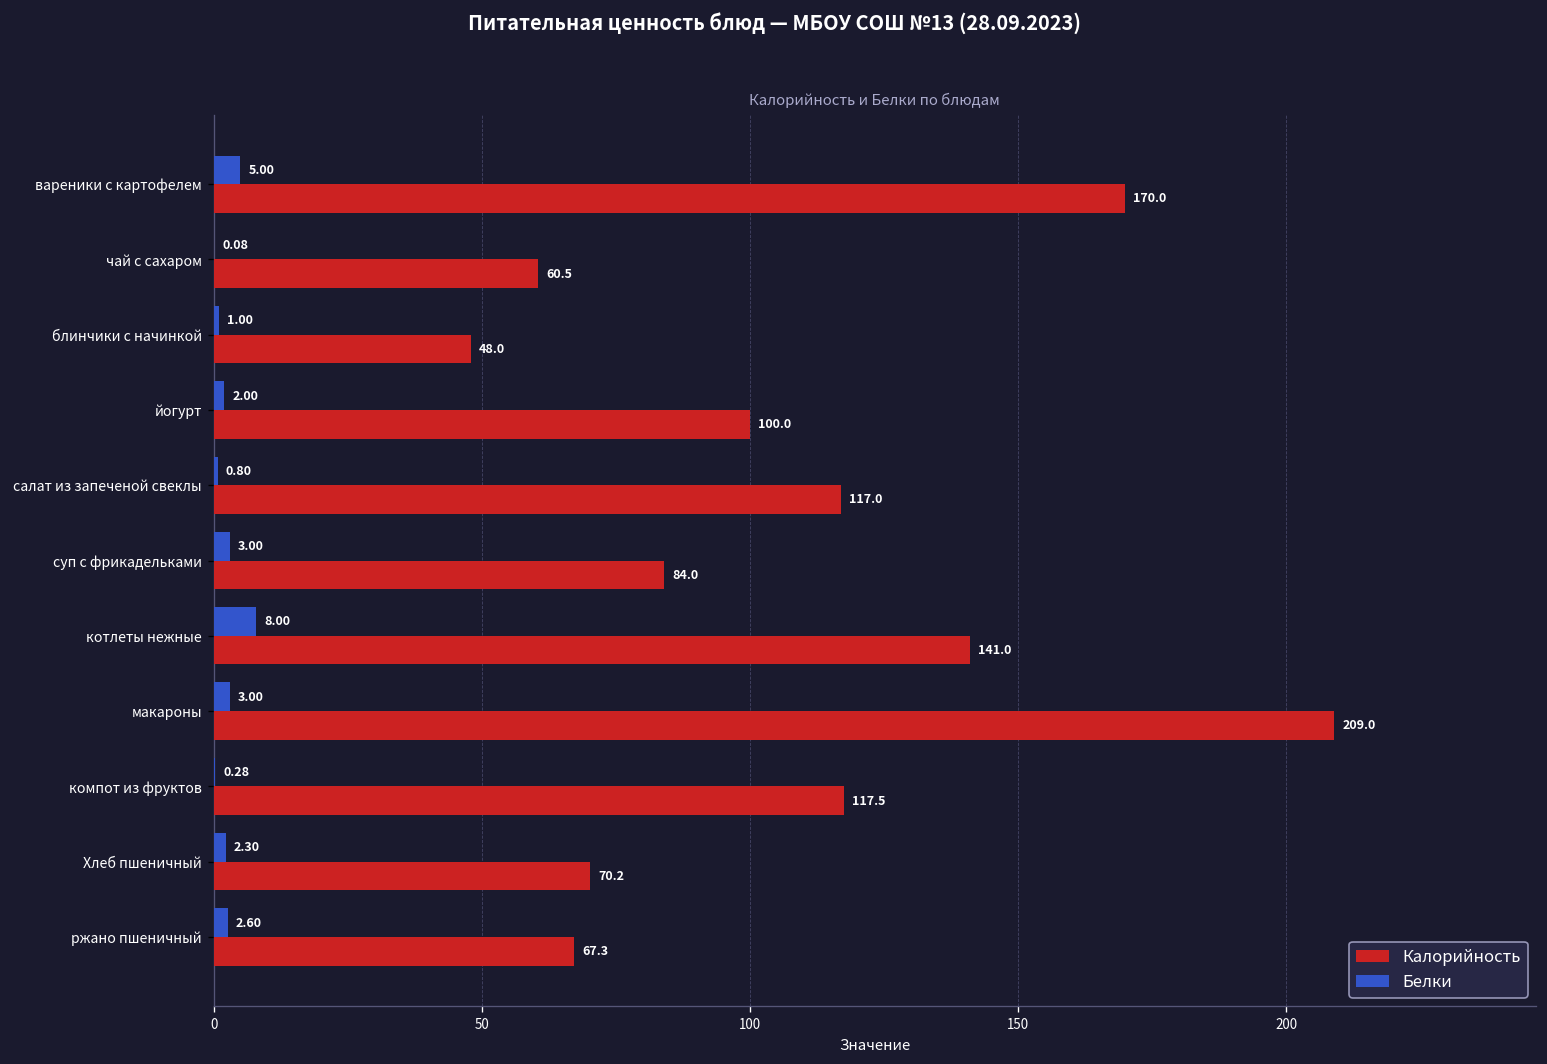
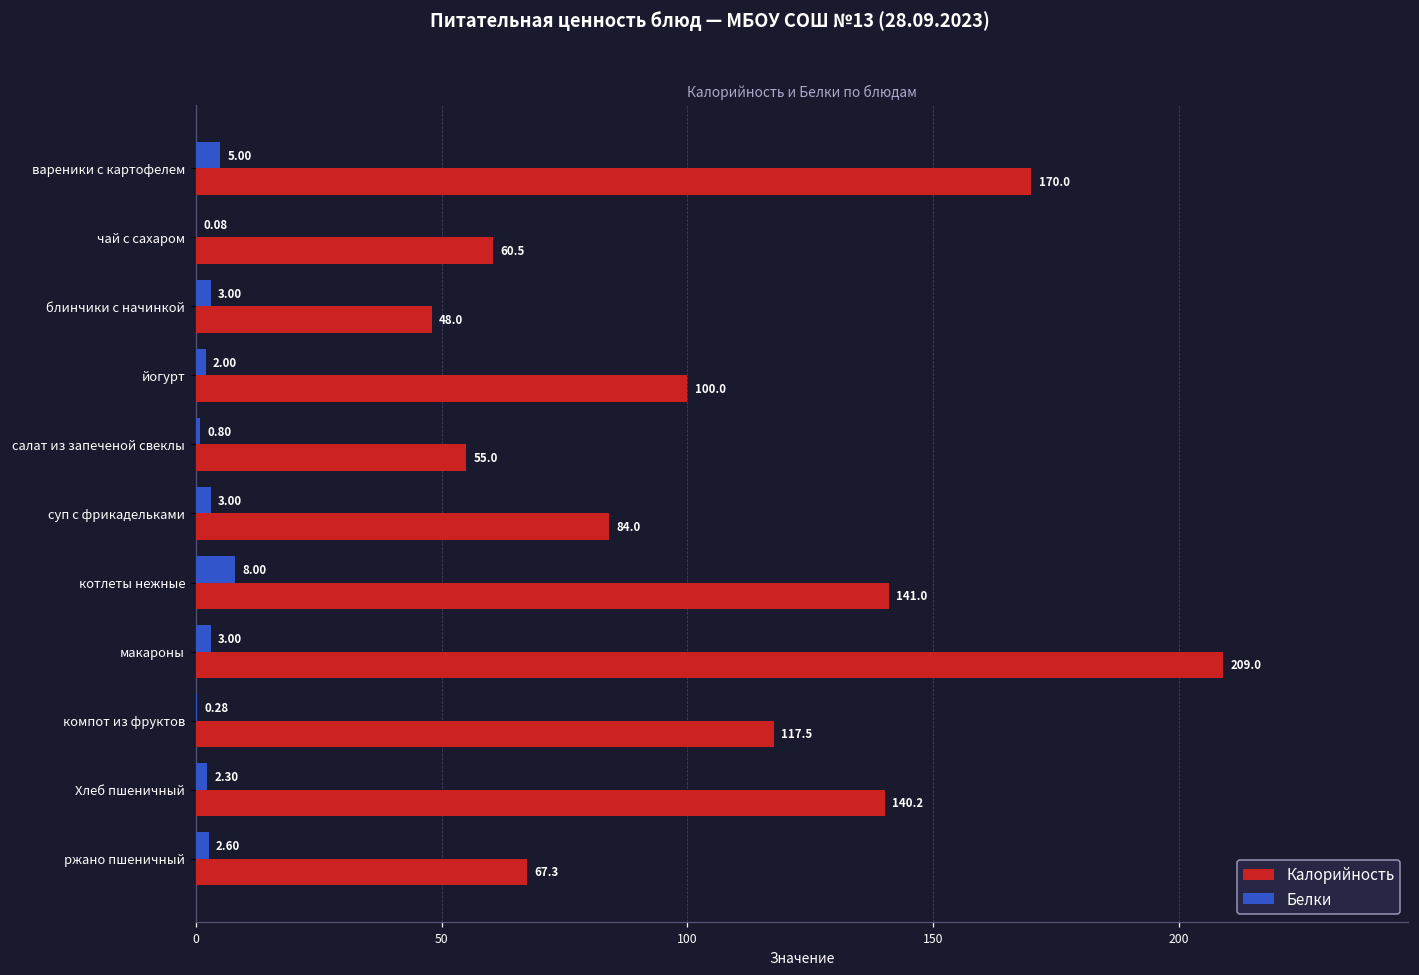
  {
    "Калорийность": {
      "вареники с картофелем": 170.0,
      "чай с сахаром": 60.5,
      "блинчики с начинкой": 48.0,
      "йогурт": 100.0,
-     "салат из запеченой свеклы": 117.0,
+     "салат из запеченой свеклы": 55.0,
      "суп с фрикадельками": 84.0,
      "котлеты нежные": 141.0,
      "макароны": 209.0,
      "компот из фруктов": 117.5,
-     "Хлеб пшеничный": 70.2,
+     "Хлеб пшеничный": 140.2,
      "ржано пшеничный": 67.3
    },
    "Белки": {
      "вареники с картофелем": 5.00,
      "чай с сахаром": 0.08,
-     "блинчики с начинкой": 1.00,
+     "блинчики с начинкой": 3.00,
      "йогурт": 2.00,
      "салат из запеченой свеклы": 0.80,
      "суп с фрикадельками": 3.00,
      "котлеты нежные": 8.00,
      "макароны": 3.00,
      "компот из фруктов": 0.28,
      "Хлеб пшеничный": 2.30,
      "ржано пшеничный": 2.60
    }
  }
